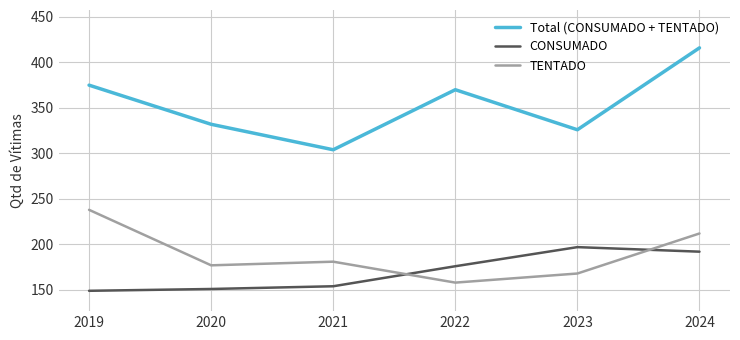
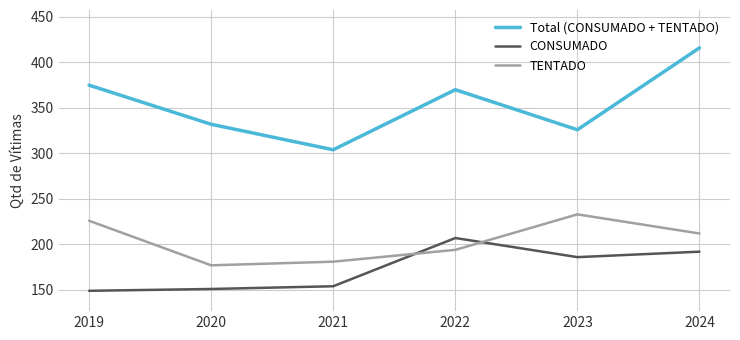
  {
    "Total (CONSUMADO + TENTADO)": {
      "2019": 380,
      "2020": 330,
      "2021": 300,
      "2022": 370,
      "2023": 330,
      "2024": 420
    },
    "CONSUMADO": {
      "2019": 150,
      "2020": 150,
      "2021": 150,
-     "2022": 180,
-     "2023": 200,
+     "2022": 210,
+     "2023": 190,
      "2024": 190
    },
    "TENTADO": {
-     "2019": 240,
+     "2019": 230,
      "2020": 180,
      "2021": 180,
-     "2022": 160,
-     "2023": 170,
+     "2022": 190,
+     "2023": 230,
      "2024": 210
    }
  }
